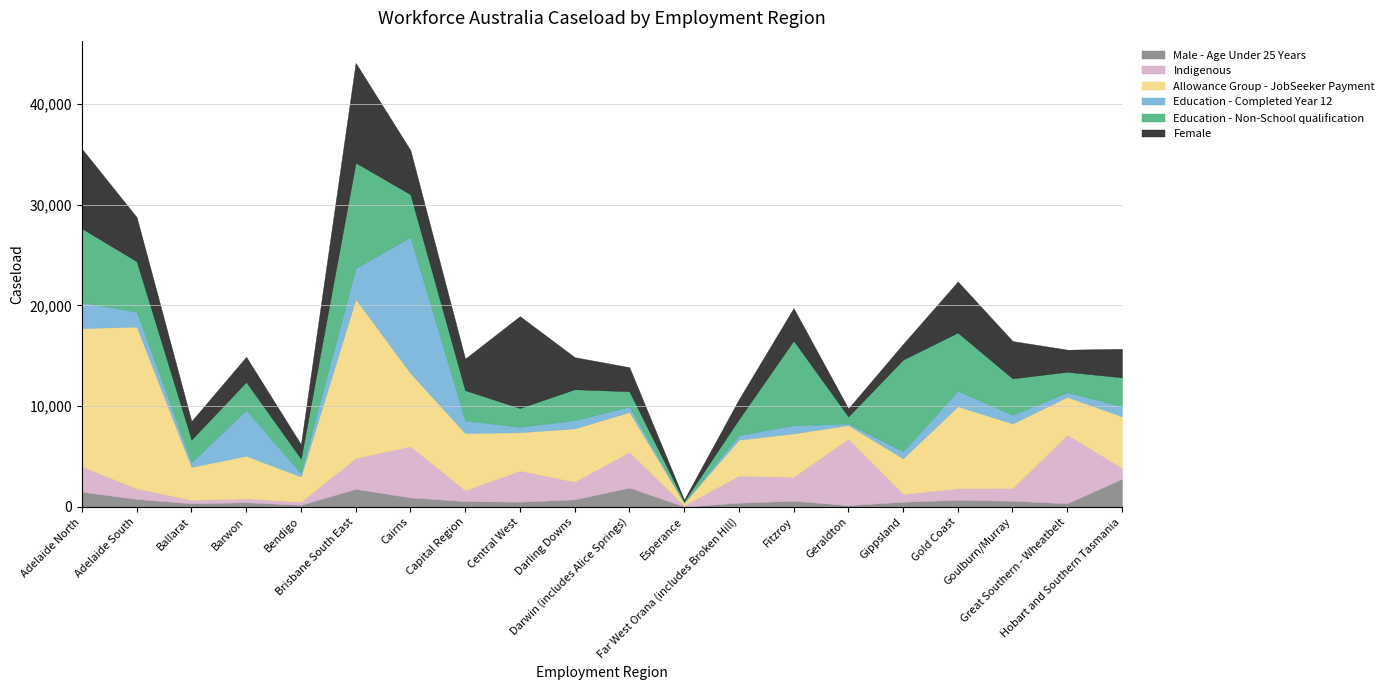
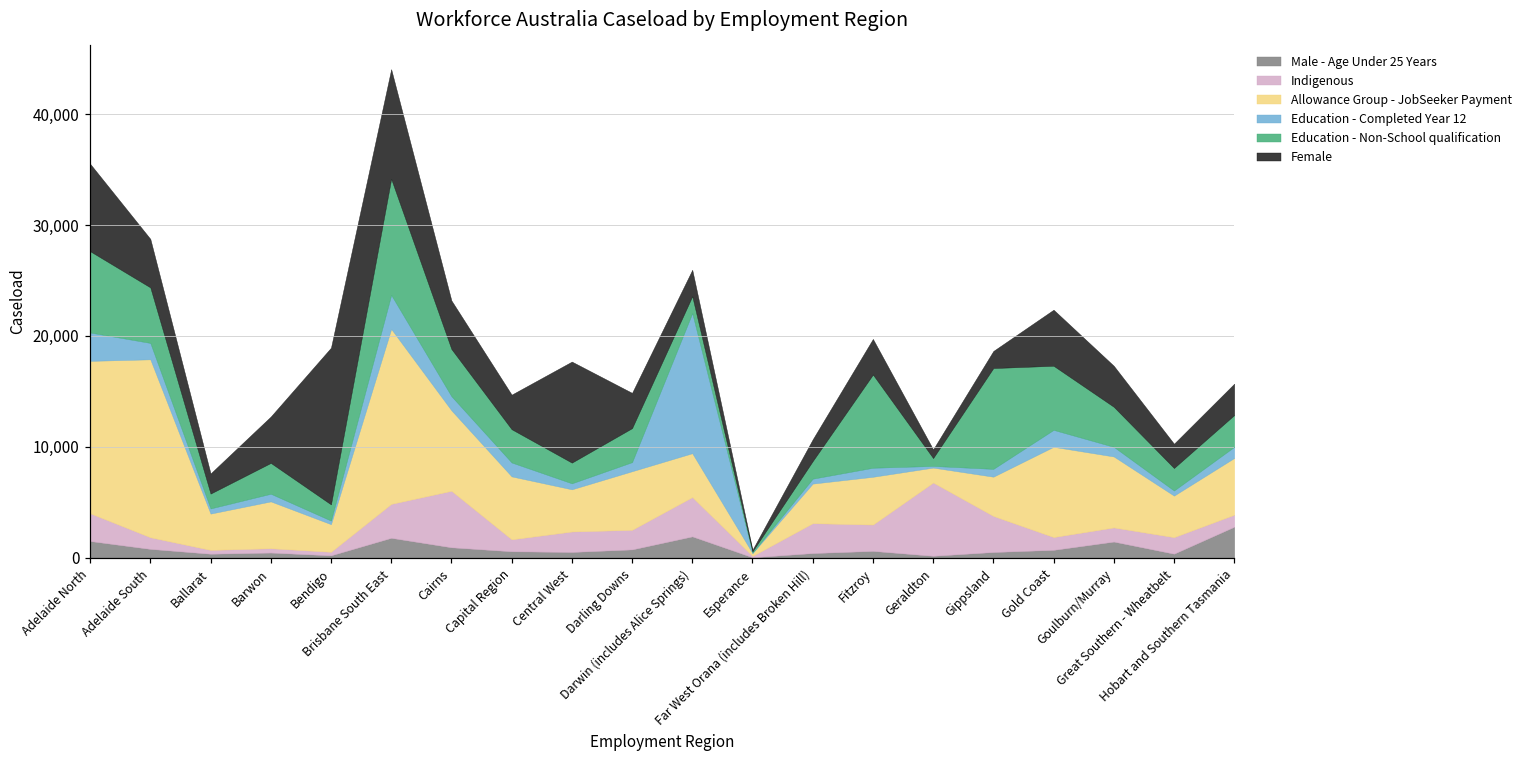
  {
    "Male - Age Under 25 Years": {
      "Adelaide North": "1,500",
      "Adelaide South": "800",
      "Ballarat": "400",
      "Barwon": "500",
      "Brisbane South East": "1,800",
      "Cairns": "900",
      "Capital Region": "600",
      "Central West": "500",
      "Darling Downs": "700",
      "Darwin (includes Alice Springs)": "1,900",
      "Far West Orana (includes Broken Hill)": "400",
      "Fitzroy": "600",
      "Gippsland": "500",
      "Gold Coast": "700",
-     "Goulburn/Murray": "600",
+     "Goulburn/Murray": "1,500",
      "Great Southern - Wheatbelt": "400",
      "Hobart and Southern Tasmania": "2,800"
    },
    "Indigenous": {
      "Adelaide North": "2,500",
      "Adelaide South": "1,100",
      "Ballarat": "300",
      "Barwon": "400",
      "Bendigo": "300",
      "Brisbane South East": "3,100",
      "Cairns": "5,100",
      "Capital Region": "1,100",
-     "Central West": "3,100",
+     "Central West": "1,800",
      "Darling Downs": "1,800",
      "Darwin (includes Alice Springs)": "3,500",
      "Far West Orana (includes Broken Hill)": "2,700",
      "Fitzroy": "2,400",
      "Geraldton": "6,600",
-     "Gippsland": "800",
+     "Gippsland": "3,300",
      "Gold Coast": "1,200",
      "Goulburn/Murray": "1,300",
-     "Great Southern - Wheatbelt": "6,800",
+     "Great Southern - Wheatbelt": "1,500",
      "Hobart and Southern Tasmania": "1,100"
    },
    "Allowance Group - JobSeeker Payment": {
      "Adelaide North": "13,700",
      "Adelaide South": "16,000",
      "Ballarat": "3,300",
      "Barwon": "4,200",
      "Bendigo": "2,500",
      "Brisbane South East": "15,800",
      "Cairns": "7,300",
      "Capital Region": "5,700",
      "Central West": "3,800",
      "Darling Downs": "5,300",
      "Darwin (includes Alice Springs)": "4,000",
      "Far West Orana (includes Broken Hill)": "3,600",
      "Fitzroy": "4,300",
      "Gippsland": "3,500",
      "Gold Coast": "8,100",
      "Goulburn/Murray": "6,400",
      "Great Southern - Wheatbelt": "3,700",
      "Hobart and Southern Tasmania": "5,100"
    },
    "Education - Completed Year 12": {
      "Adelaide North": "2,600",
      "Adelaide South": "1,500",
      "Ballarat": "500",
-     "Barwon": "4,600",
+     "Barwon": "700",
      "Bendigo": "300",
      "Brisbane South East": "3,100",
-     "Cairns": "13,500",
+     "Cairns": "1,300",
      "Capital Region": "1,300",
      "Central West": "500",
      "Darling Downs": "800",
-     "Darwin (includes Alice Springs)": "500",
+     "Darwin (includes Alice Springs)": "12,600",
      "Far West Orana (includes Broken Hill)": "400",
      "Fitzroy": "800",
      "Gippsland": "700",
      "Gold Coast": "1,500",
      "Goulburn/Murray": "900",
      "Great Southern - Wheatbelt": "500",
      "Hobart and Southern Tasmania": "1,000"
    },
    "Education - Non-School qualification": {
      "Adelaide North": "7,300",
      "Adelaide South": "5,000",
-     "Ballarat": "2,300",
+     "Ballarat": "1,300",
      "Barwon": "2,800",
      "Bendigo": "1,500",
      "Brisbane South East": "10,500",
      "Cairns": "4,300",
      "Capital Region": "3,000",
      "Central West": "1,900",
      "Darling Downs": "3,100",
      "Darwin (includes Alice Springs)": "1,500",
      "Far West Orana (includes Broken Hill)": "1,600",
      "Fitzroy": "8,400",
      "Geraldton": "700",
      "Gippsland": "9,100",
      "Gold Coast": "5,800",
      "Goulburn/Murray": "3,600",
      "Great Southern - Wheatbelt": "2,000",
      "Hobart and Southern Tasmania": "2,900"
    },
    "Female": {
      "Adelaide North": "7,900",
      "Adelaide South": "4,400",
      "Ballarat": "1,800",
-     "Barwon": "2,500",
-     "Bendigo": "1,400",
+     "Barwon": "4,200",
+     "Bendigo": "14,100",
      "Brisbane South East": "9,900",
      "Cairns": "4,400",
      "Capital Region": "3,100",
      "Central West": "9,100",
      "Darling Downs": "3,200",
      "Darwin (includes Alice Springs)": "2,400",
      "Far West Orana (includes Broken Hill)": "2,000",
      "Fitzroy": "3,200",
      "Geraldton": "800",
      "Gippsland": "1,500",
      "Gold Coast": "5,100",
      "Goulburn/Murray": "3,700",
      "Great Southern - Wheatbelt": "2,200",
      "Hobart and Southern Tasmania": "2,800"
    }
  }
